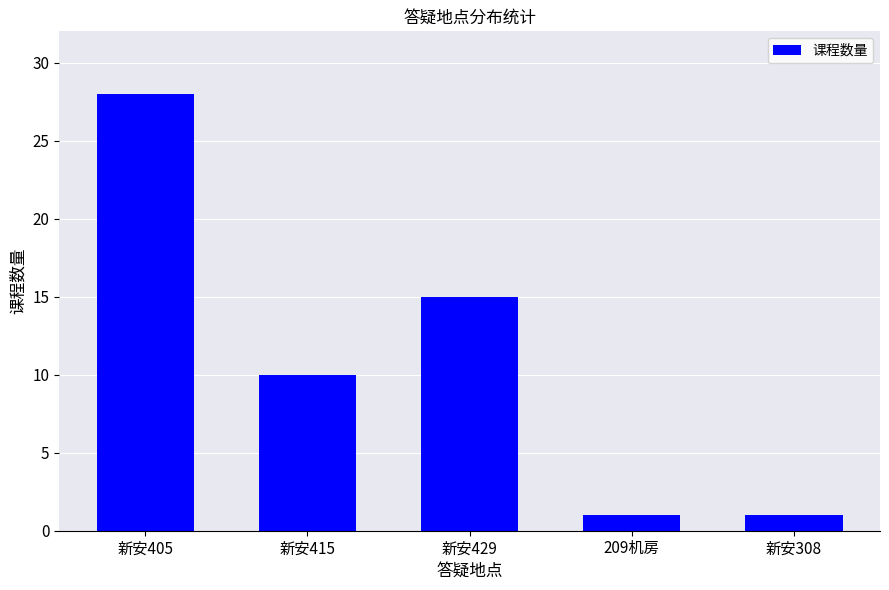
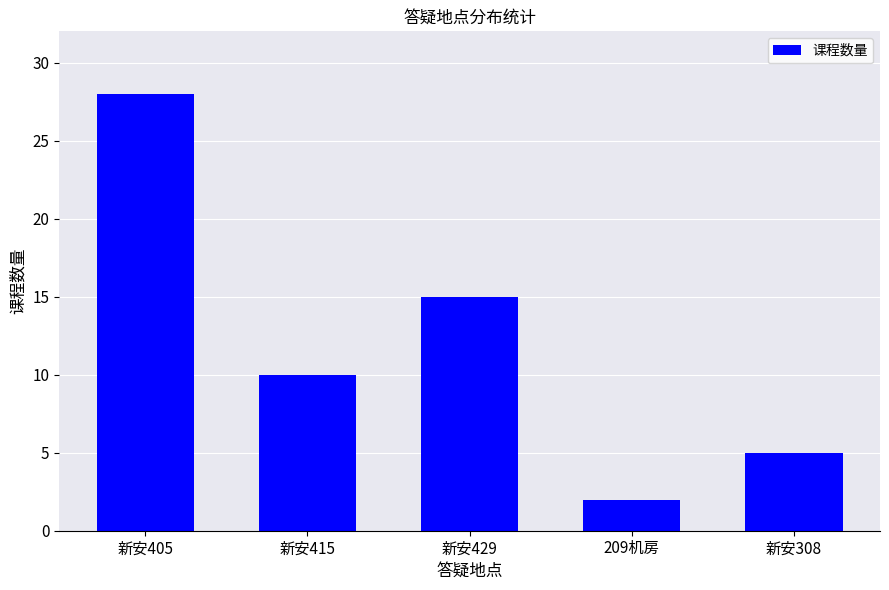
  {
    "新安405": 28,
    "新安415": 10,
    "新安429": 15,
-   "209机房": 1,
-   "新安308": 1
+   "209机房": 2,
+   "新安308": 5
  }
